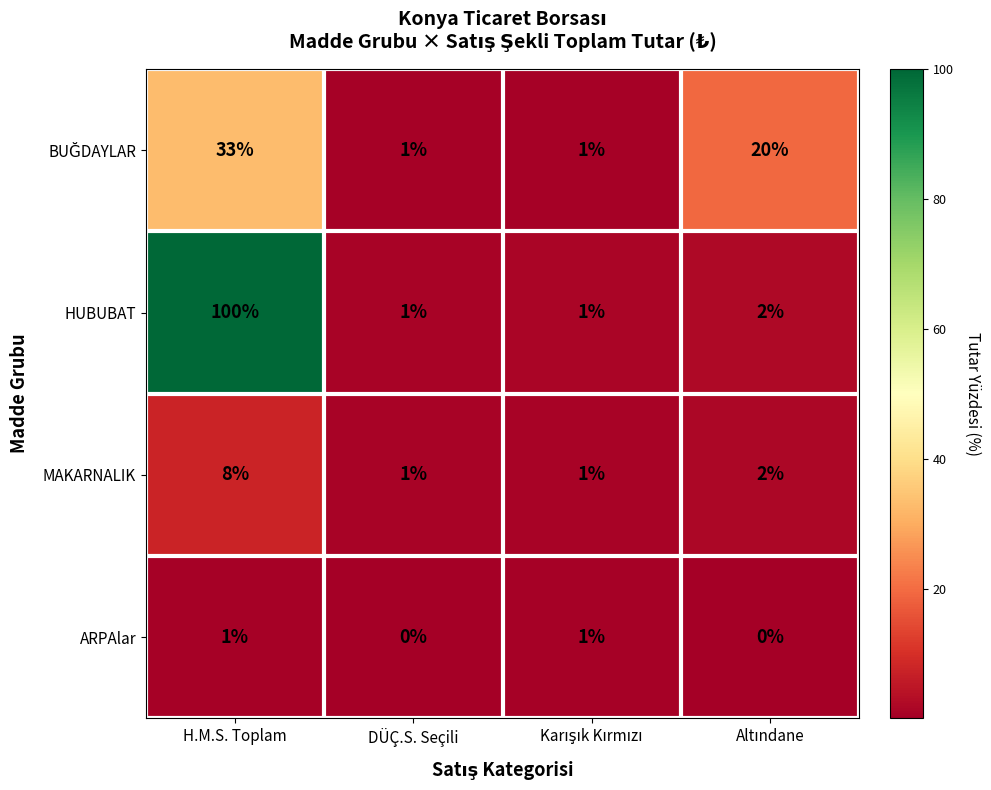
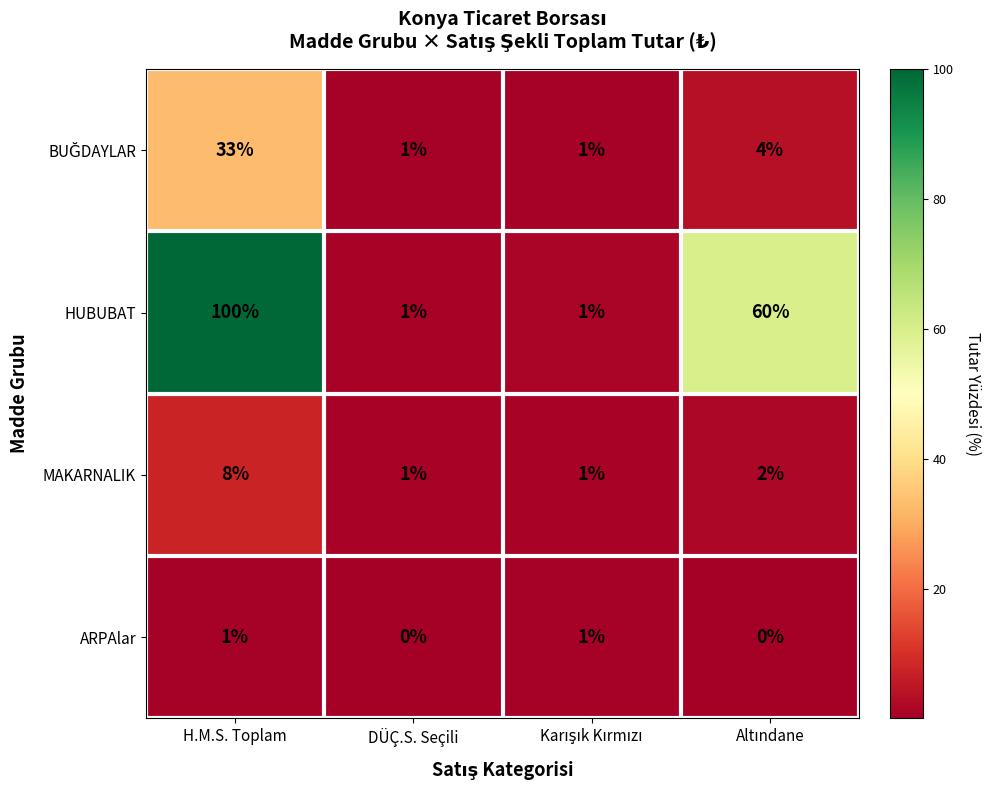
  {
    "BUĞDAYLAR": {
      "H.M.S. Toplam": "33%",
      "DÜÇ.S. Seçili": "1%",
      "Karışık Kırmızı": "1%",
-     "Altındane": "20%"
+     "Altındane": "4%"
    },
    "HUBUBAT": {
      "H.M.S. Toplam": "100%",
      "DÜÇ.S. Seçili": "1%",
      "Karışık Kırmızı": "1%",
-     "Altındane": "2%"
+     "Altındane": "60%"
    },
    "MAKARNALIK": {
      "H.M.S. Toplam": "8%",
      "DÜÇ.S. Seçili": "1%",
      "Karışık Kırmızı": "1%",
      "Altındane": "2%"
    },
    "ARPAlar": {
      "H.M.S. Toplam": "1%",
      "DÜÇ.S. Seçili": "0%",
      "Karışık Kırmızı": "1%",
      "Altındane": "0%"
    }
  }
